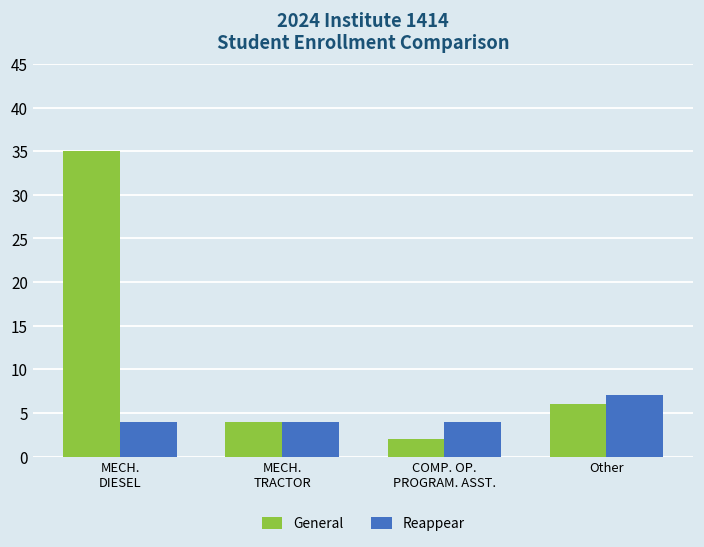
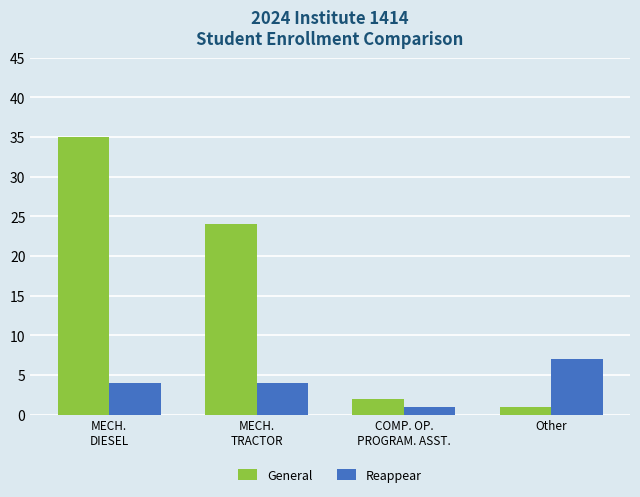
  {
    "General": {
      "MECH. DIESEL": 35,
-     "MECH. TRACTOR": 4,
+     "MECH. TRACTOR": 24,
      "COMP. OP. PROGRAM. ASST.": 2,
-     "Other": 6
+     "Other": 1
    },
    "Reappear": {
      "MECH. DIESEL": 4,
      "MECH. TRACTOR": 4,
-     "COMP. OP. PROGRAM. ASST.": 4,
+     "COMP. OP. PROGRAM. ASST.": 1,
      "Other": 7
    }
  }
